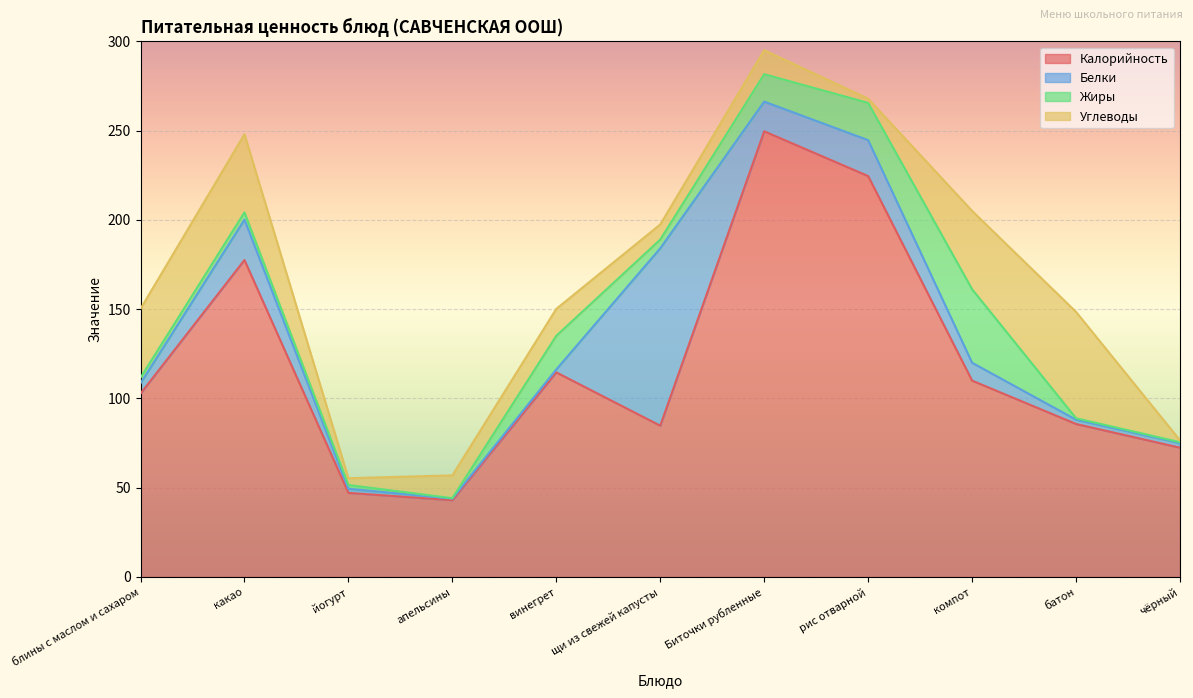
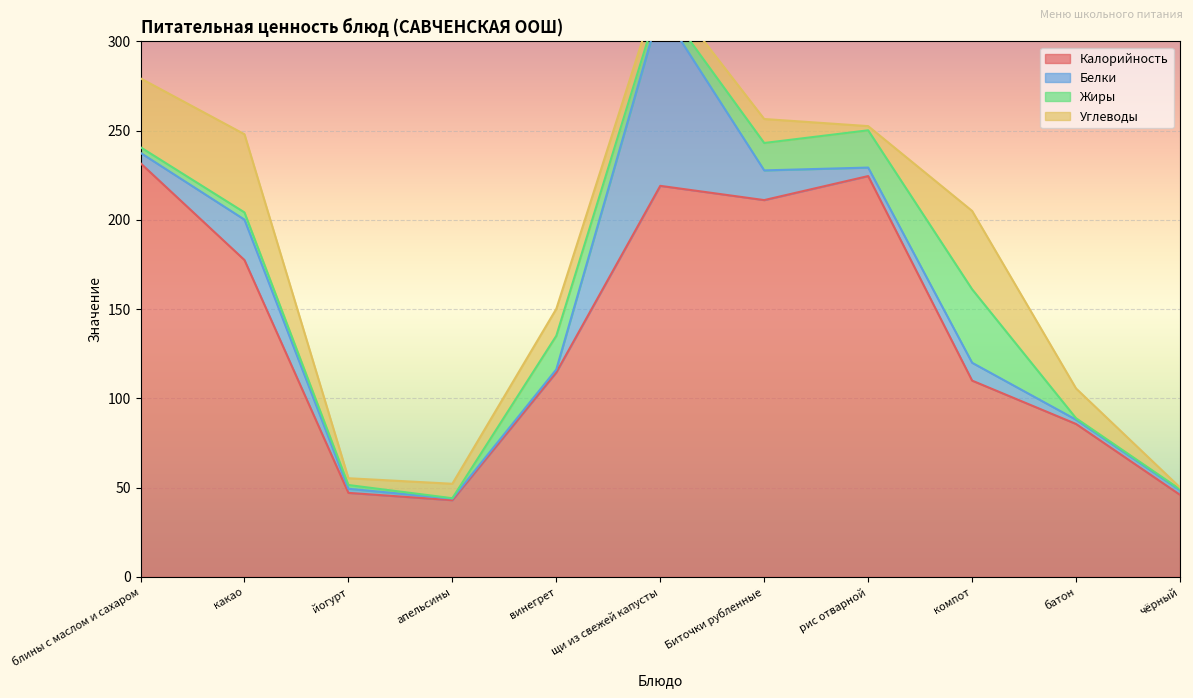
  {
    "Калорийность": {
-     "блины с маслом и сахаром": 103,
+     "блины с маслом и сахаром": 232,
      "какао": 178,
      "йогурт": 47,
      "винегрет": 115,
-     "щи из свежей капусты": 85,
-     "Биточки рубленные": 250,
+     "щи из свежей капусты": 219,
+     "Биточки рубленные": 211,
      "рис отварной": 225,
      "компот": 110,
      "батон": 86,
-     "чёрный": 72
+     "чёрный": 46
    },
    "Белки": {
      "блины с маслом и сахаром": 6,
      "какао": 23,
      "йогурт": 2,
      "винегрет": 2,
      "Биточки рубленные": 17,
-     "рис отварной": 20,
+     "рис отварной": 5,
      "компот": 10
    },
    "Жиры": {
      "блины с маслом и сахаром": 3,
      "какао": 4,
      "йогурт": 2,
      "винегрет": 19,
      "Биточки рубленные": 15,
      "рис отварной": 21,
      "компот": 41
    },
    "Углеводы": {
      "блины с маслом и сахаром": 39,
      "какао": 44,
      "йогурт": 4,
-     "апельсины": 13,
+     "апельсины": 8,
      "винегрет": 15,
      "Биточки рубленные": 13,
      "рис отварной": 2,
      "компот": 44,
-     "батон": 60
+     "батон": 17
    }
  }
